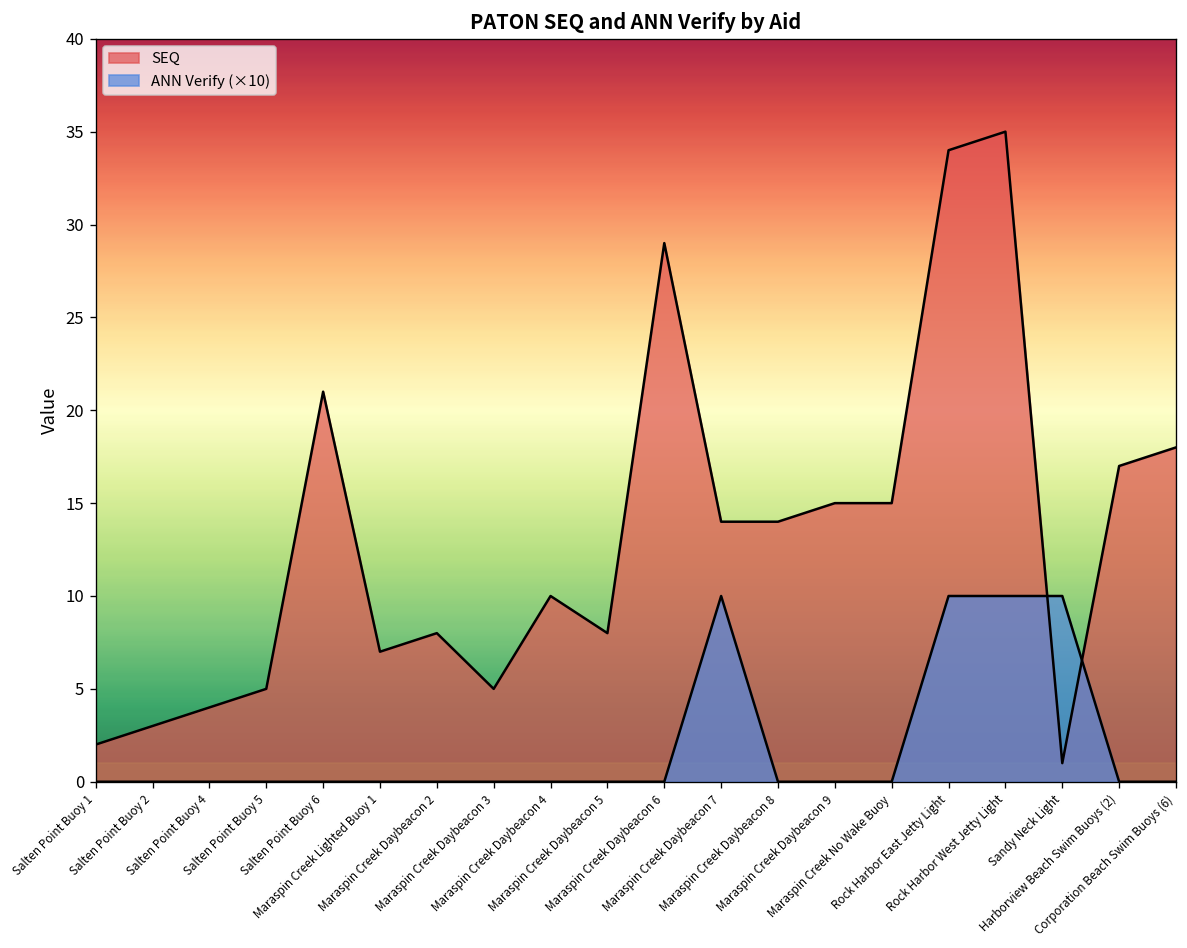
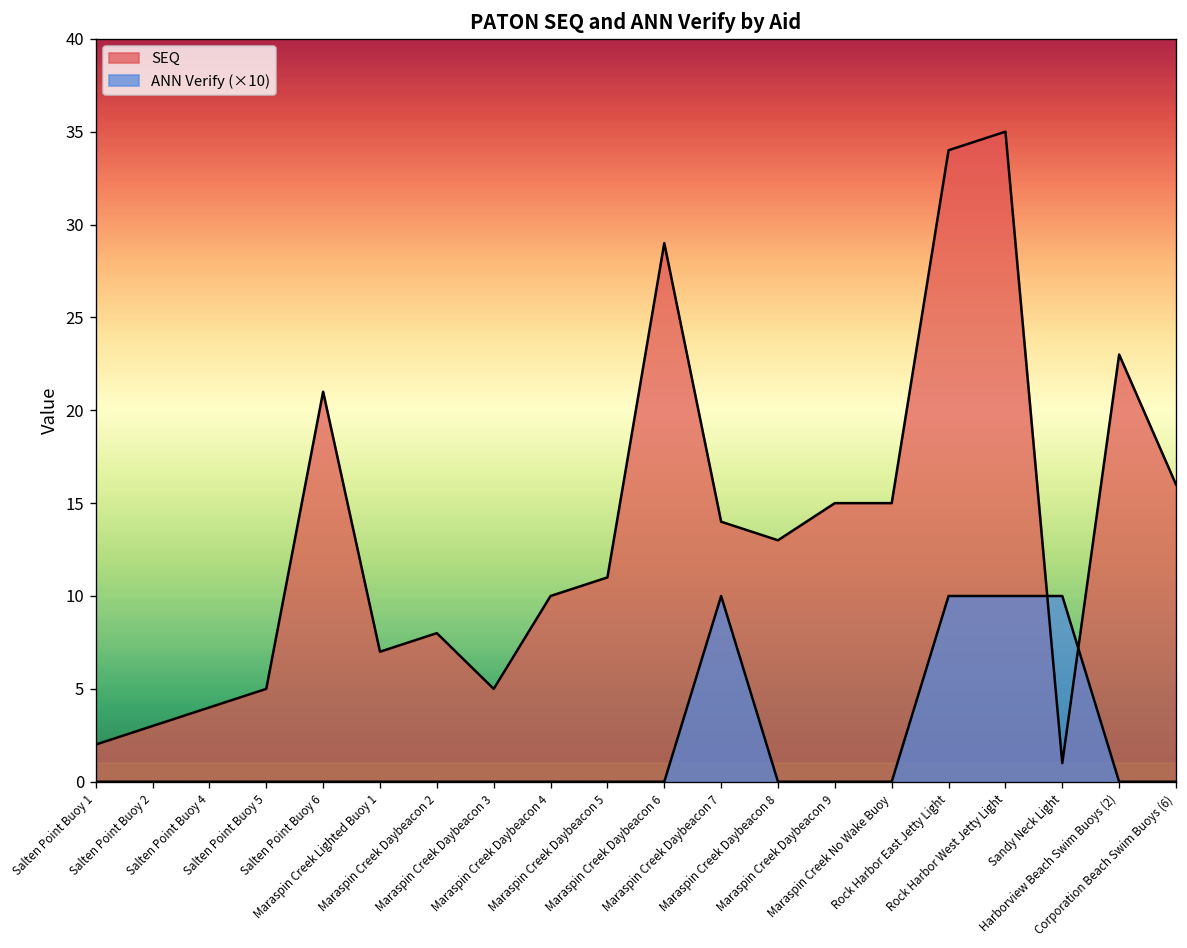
  {
    "SEQ": {
      "Salten Point Buoy 1": 2,
      "Salten Point Buoy 2": 3,
      "Salten Point Buoy 4": 4,
      "Salten Point Buoy 5": 5,
      "Salten Point Buoy 6": 21,
      "Maraspin Creek Lighted Buoy 1": 7,
      "Maraspin Creek Daybeacon 2": 8,
      "Maraspin Creek Daybeacon 3": 5,
      "Maraspin Creek Daybeacon 4": 10,
-     "Maraspin Creek Daybeacon 5": 8,
+     "Maraspin Creek Daybeacon 5": 11,
      "Maraspin Creek Daybeacon 6": 29,
      "Maraspin Creek Daybeacon 7": 14,
-     "Maraspin Creek Daybeacon 8": 14,
+     "Maraspin Creek Daybeacon 8": 13,
      "Maraspin Creek Daybeacon 9": 15,
      "Maraspin Creek No Wake Buoy": 15,
      "Rock Harbor East Jetty Light": 34,
      "Rock Harbor West Jetty Light": 35,
-     "Harborview Beach Swim Buoys (2)": 17,
-     "Corporation Beach Swim Buoys (6)": 18
+     "Harborview Beach Swim Buoys (2)": 23,
+     "Corporation Beach Swim Buoys (6)": 16
    },
    "ANN Verify (×10)": {
      "Maraspin Creek Daybeacon 7": 10,
      "Rock Harbor East Jetty Light": 10,
      "Rock Harbor West Jetty Light": 10,
      "Sandy Neck Light": 10
    }
  }
